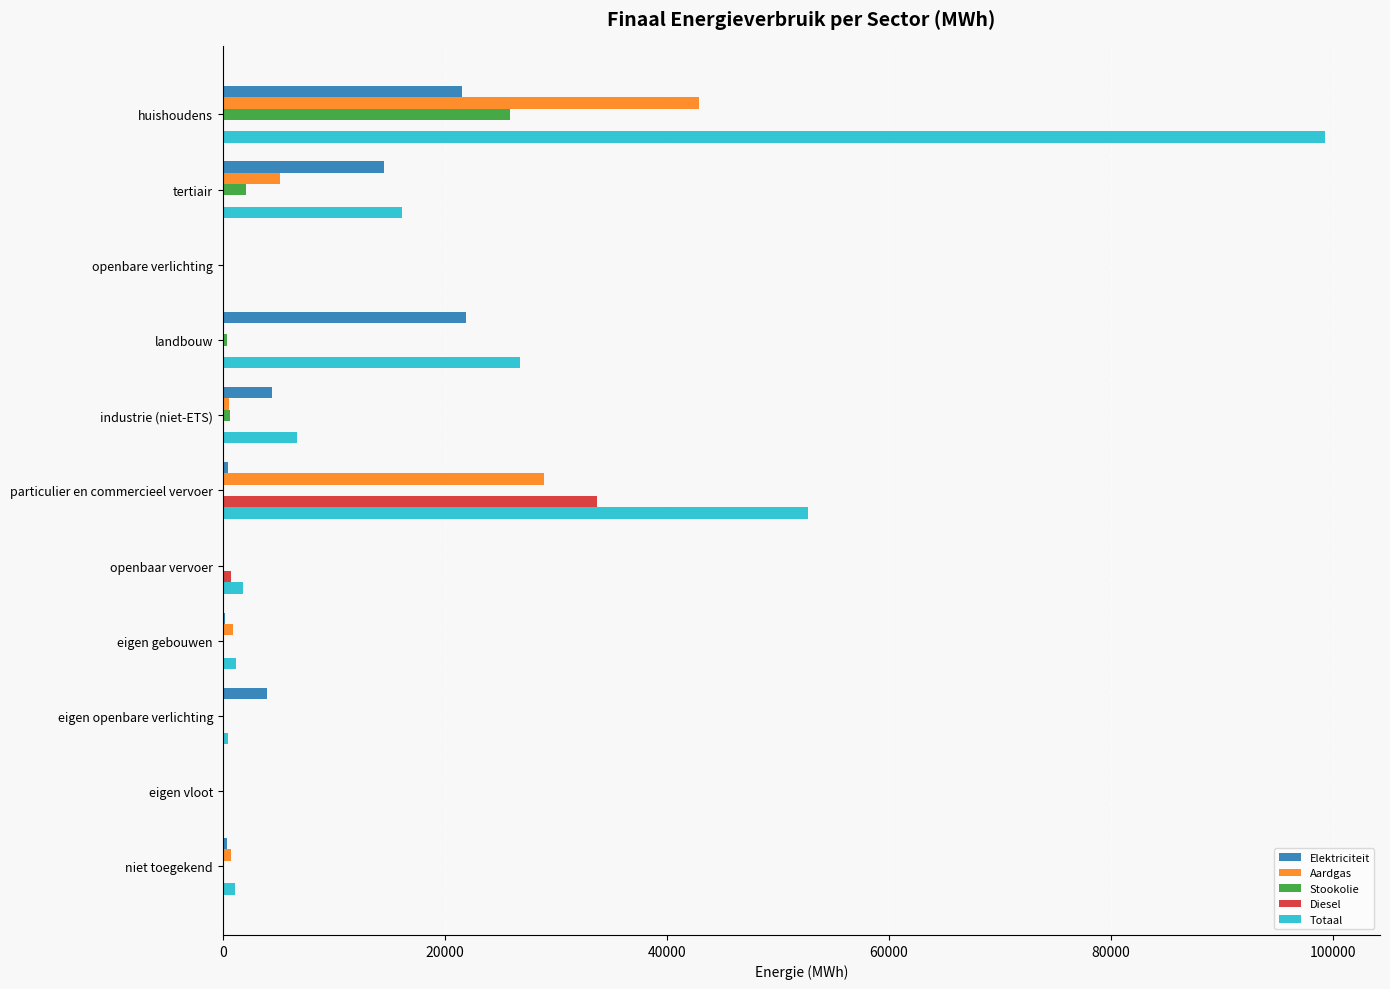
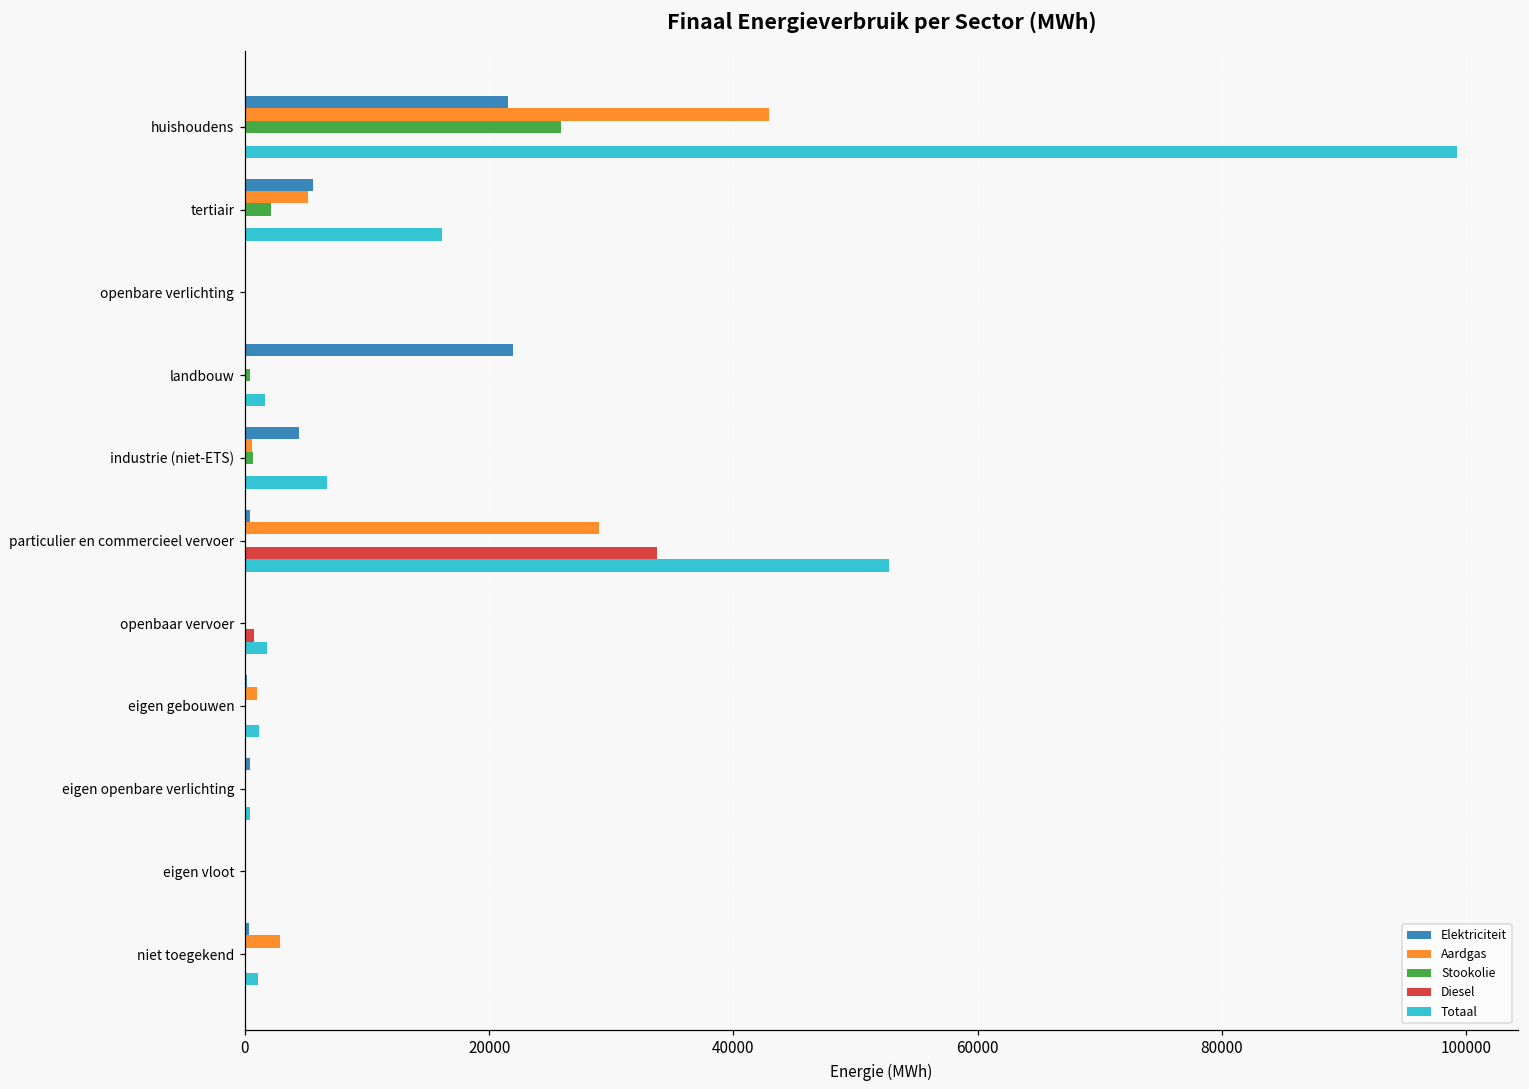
  {
    "Elektriciteit": {
      "huishoudens": 21500,
-     "tertiair": 14500,
+     "tertiair": 5600,
      "landbouw": 22000,
      "industrie (niet-ETS)": 4400,
      "particulier en commercieel vervoer": 400,
-     "eigen openbare verlichting": 4000,
+     "eigen openbare verlichting": 400,
      "eigen vloot": 0,
      "niet toegekend": 300
    },
    "Aardgas": {
      "huishoudens": 42900,
      "tertiair": 5100,
      "openbare verlichting": 0,
      "industrie (niet-ETS)": 500,
      "particulier en commercieel vervoer": 29000,
      "openbaar vervoer": 0,
      "eigen gebouwen": 1000,
      "eigen openbare verlichting": 0,
      "eigen vloot": 0,
-     "niet toegekend": 700
+     "niet toegekend": 2900
    },
    "Stookolie": {
      "huishoudens": 25800,
      "tertiair": 2100,
      "openbare verlichting": 0,
      "landbouw": 400,
      "industrie (niet-ETS)": 600,
      "particulier en commercieel vervoer": 0,
      "openbaar vervoer": 0,
      "eigen gebouwen": 0,
      "eigen openbare verlichting": 0,
      "eigen vloot": 0,
      "niet toegekend": 0
    },
    "Diesel": {
      "huishoudens": 0,
      "tertiair": 0,
      "openbare verlichting": 0,
      "landbouw": 0,
      "industrie (niet-ETS)": 0,
      "particulier en commercieel vervoer": 33700,
      "openbaar vervoer": 700,
      "eigen gebouwen": 0,
      "eigen openbare verlichting": 0,
      "eigen vloot": 0,
      "niet toegekend": 0
    },
    "Totaal": {
      "huishoudens": 99300,
      "tertiair": 16100,
-     "landbouw": 26800,
+     "landbouw": 1600,
      "industrie (niet-ETS)": 6700,
      "particulier en commercieel vervoer": 52700,
      "openbaar vervoer": 1800,
      "eigen gebouwen": 1200,
      "eigen openbare verlichting": 400,
      "eigen vloot": 0,
      "niet toegekend": 1100
    }
  }
